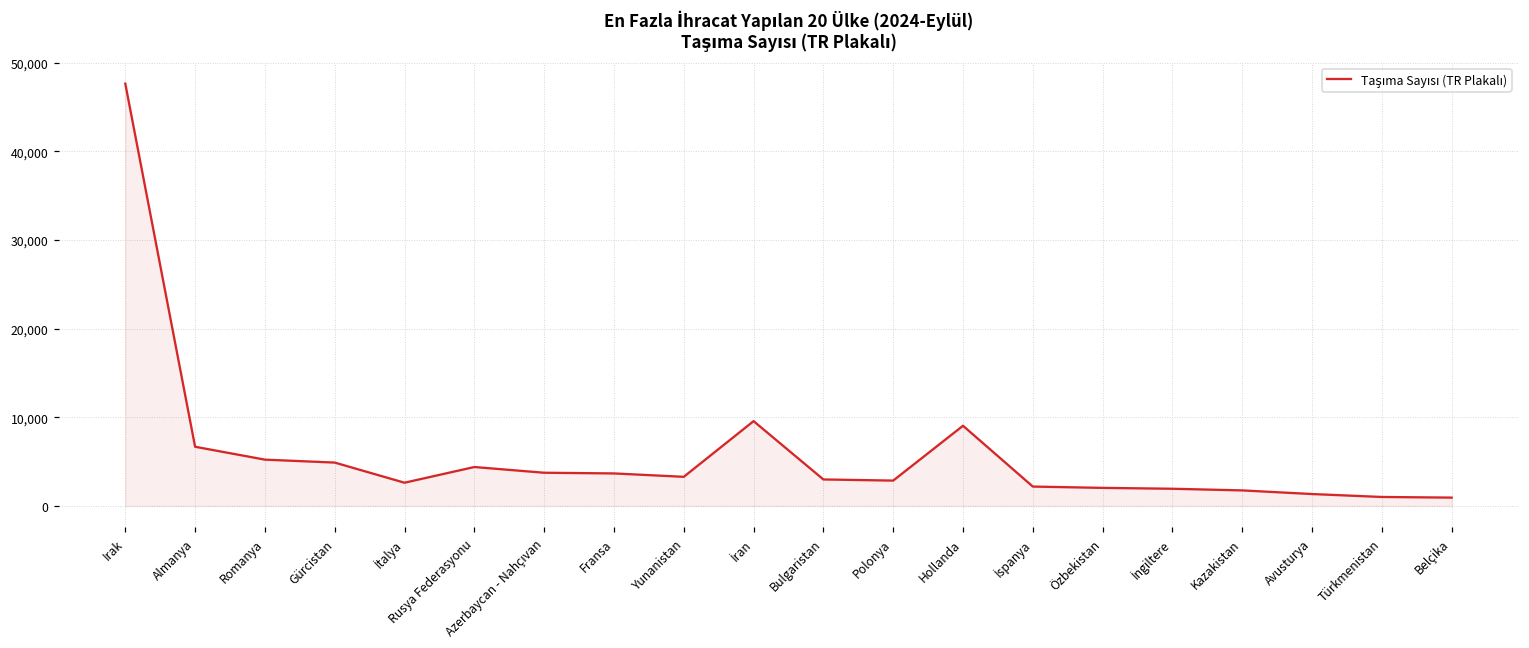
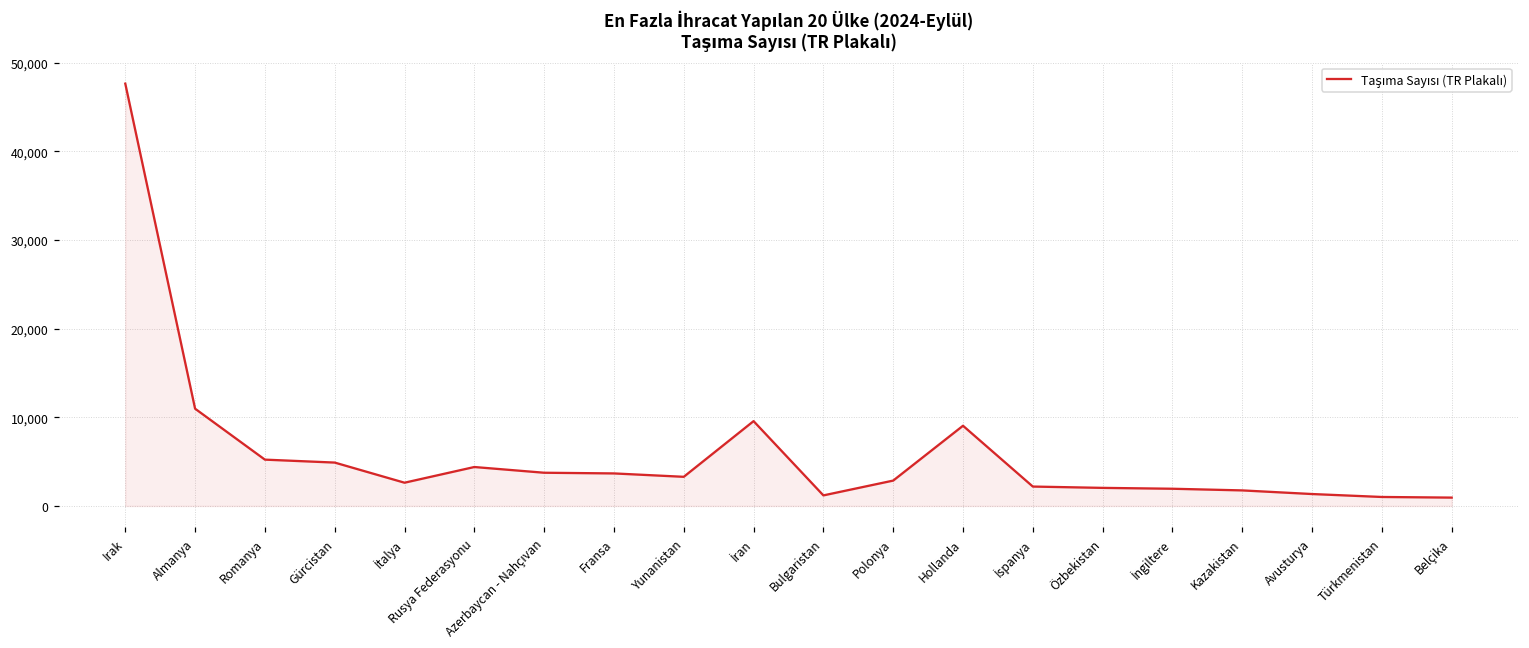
  {
    "Irak": "48,000",
-   "Almanya": "7,000",
+   "Almanya": "11,000",
    "Romanya": "5,000",
    "Gürcistan": "5,000",
    "İtalya": "3,000",
    "Rusya Federasyonu": "4,000",
    "Azerbaycan - Nahçıvan": "4,000",
    "Fransa": "4,000",
    "Yunanistan": "3,000",
    "İran": "10,000",
-   "Bulgaristan": "3,000",
+   "Bulgaristan": "1,000",
    "Polonya": "3,000",
    "Hollanda": "9,000",
    "İspanya": "2,000",
    "Özbekistan": "2,000",
    "İngiltere": "2,000",
    "Kazakistan": "2,000",
    "Avusturya": "1,000",
    "Türkmenistan": "1,000",
    "Belçika": "1,000"
  }
